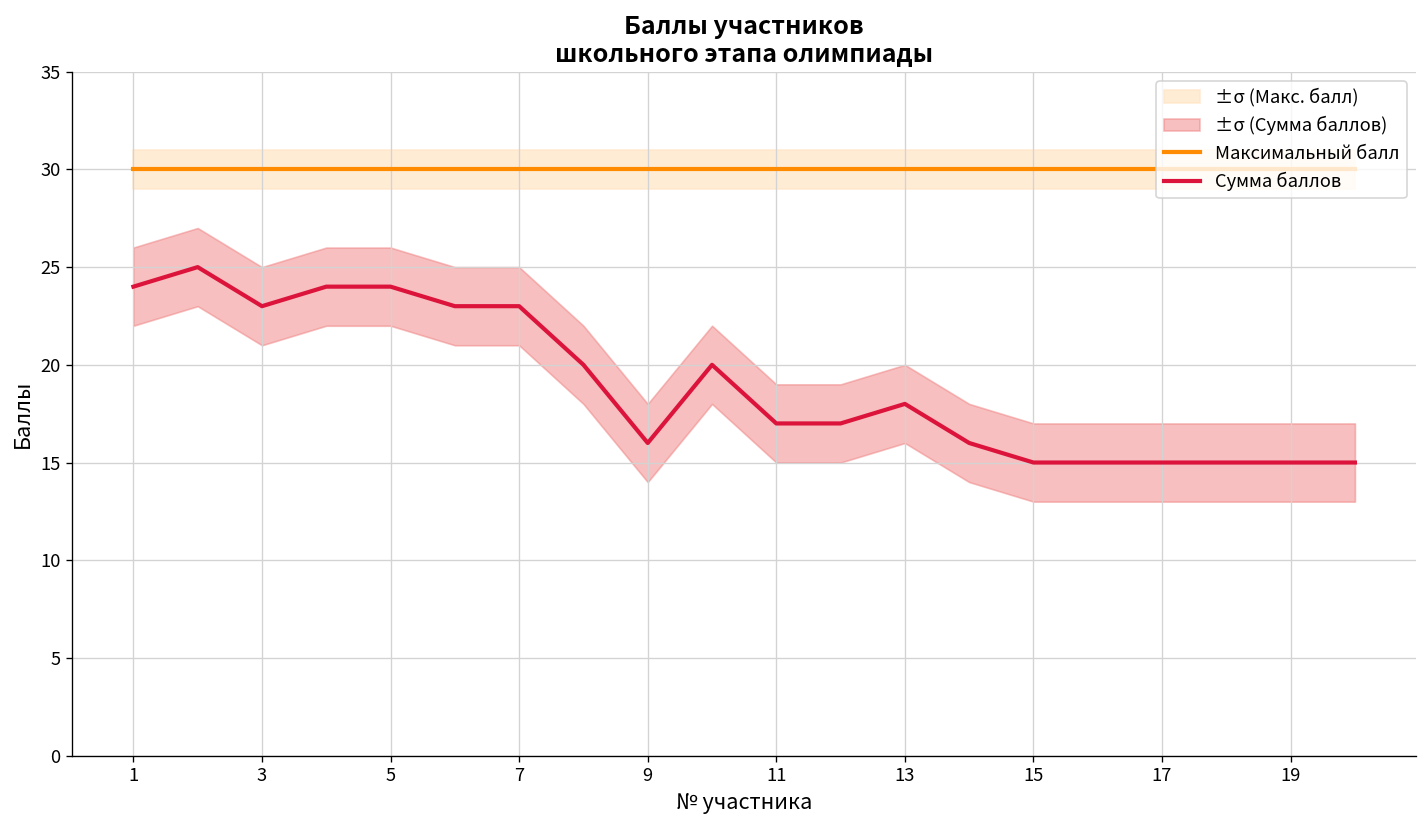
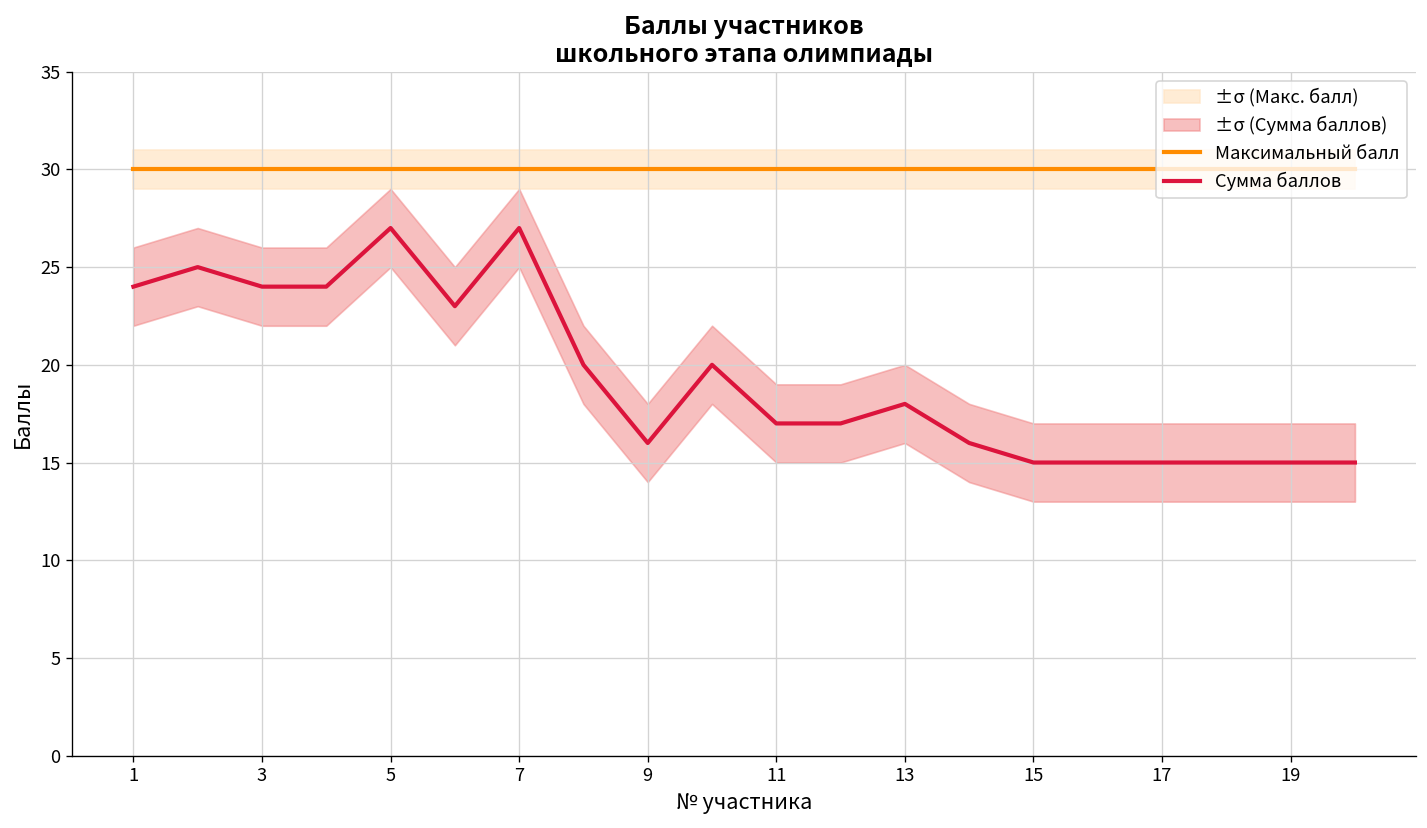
  {
    "Максимальный балл": {
      "1": 30,
      "3": 30,
      "5": 30,
      "7": 30,
      "9": 30,
      "11": 30,
      "13": 30,
      "15": 30
    },
    "±σ (Макс. балл)": {
      "1": 31,
      "3": 31,
      "5": 31,
      "7": 31,
      "9": 31,
      "11": 31,
      "13": 31,
      "15": 31
    },
    "Сумма баллов": {
      "1": 24,
-     "3": 23,
-     "5": 24,
-     "7": 23,
+     "3": 24,
+     "5": 27,
+     "7": 27,
      "9": 16,
      "11": 17,
      "13": 18,
      "15": 15,
      "17": 15,
      "19": 15
    }
  }
